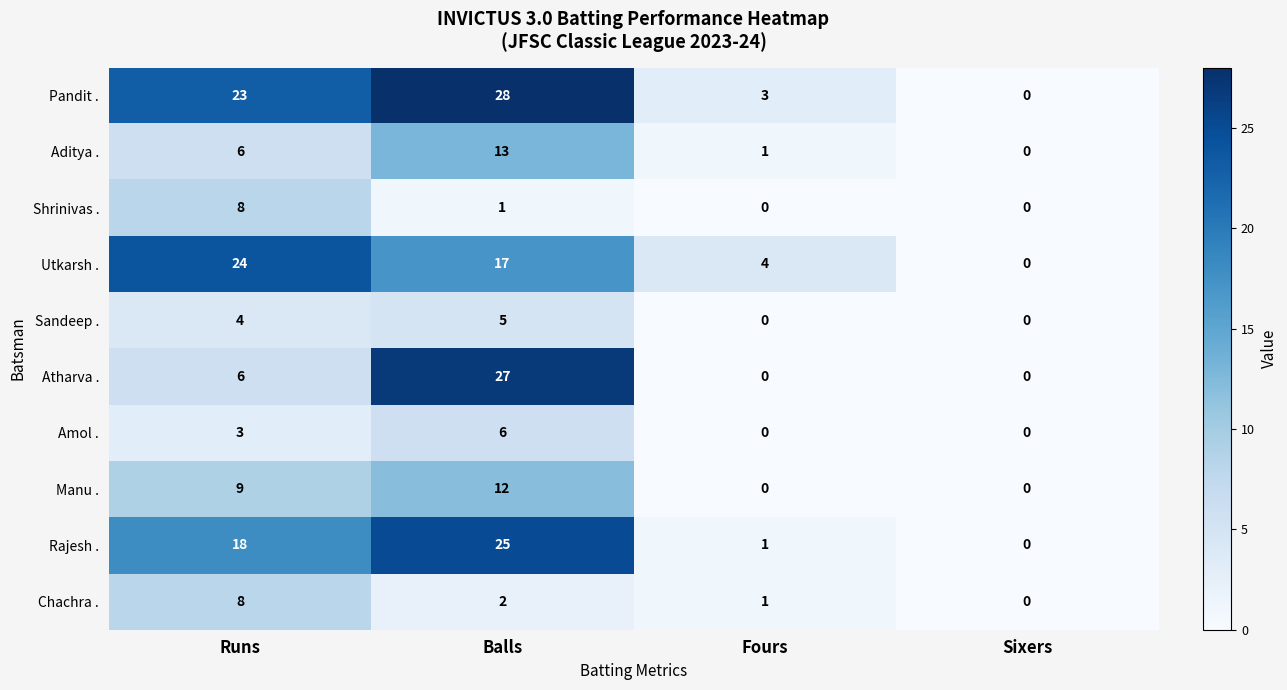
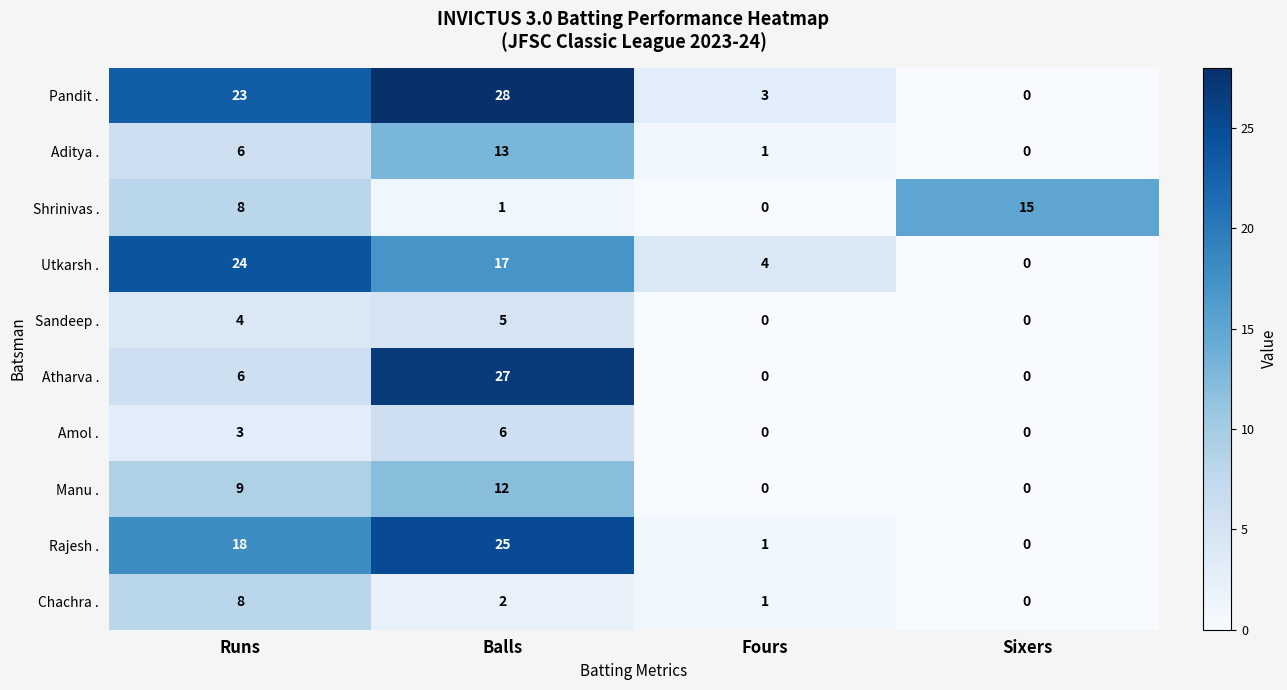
  {
    "Pandit .": {
      "Runs": 23,
      "Balls": 28,
      "Fours": 3,
      "Sixers": 0
    },
    "Aditya .": {
      "Runs": 6,
      "Balls": 13,
      "Fours": 1,
      "Sixers": 0
    },
    "Shrinivas .": {
      "Runs": 8,
      "Balls": 1,
      "Fours": 0,
-     "Sixers": 0
+     "Sixers": 15
    },
    "Utkarsh .": {
      "Runs": 24,
      "Balls": 17,
      "Fours": 4,
      "Sixers": 0
    },
    "Sandeep .": {
      "Runs": 4,
      "Balls": 5,
      "Fours": 0,
      "Sixers": 0
    },
    "Atharva .": {
      "Runs": 6,
      "Balls": 27,
      "Fours": 0,
      "Sixers": 0
    },
    "Amol .": {
      "Runs": 3,
      "Balls": 6,
      "Fours": 0,
      "Sixers": 0
    },
    "Manu .": {
      "Runs": 9,
      "Balls": 12,
      "Fours": 0,
      "Sixers": 0
    },
    "Rajesh .": {
      "Runs": 18,
      "Balls": 25,
      "Fours": 1,
      "Sixers": 0
    },
    "Chachra .": {
      "Runs": 8,
      "Balls": 2,
      "Fours": 1,
      "Sixers": 0
    }
  }
